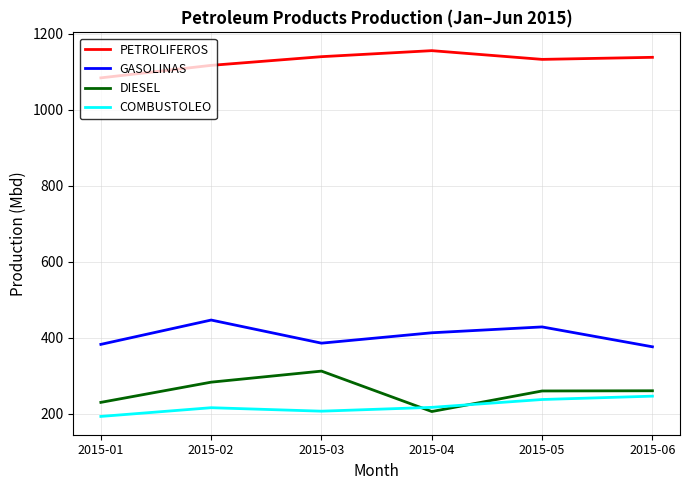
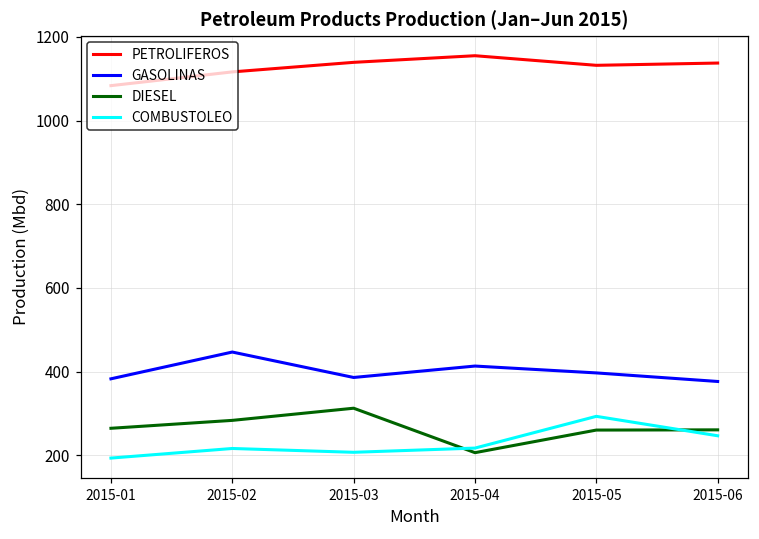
  {
    "PETROLIFEROS": {
      "2015-03": 1140,
      "2015-04": 1150,
      "2015-05": 1130,
      "2015-06": 1140
    },
    "GASOLINAS": {
      "2015-01": 380,
      "2015-02": 450,
      "2015-03": 390,
      "2015-04": 410,
-     "2015-05": 430,
+     "2015-05": 400,
      "2015-06": 380
    },
    "DIESEL": {
-     "2015-01": 230,
+     "2015-01": 260,
      "2015-02": 280,
      "2015-03": 310,
      "2015-04": 210,
      "2015-05": 260,
      "2015-06": 260
    },
    "COMBUSTOLEO": {
      "2015-01": 190,
      "2015-02": 220,
      "2015-03": 210,
      "2015-04": 220,
-     "2015-05": 240,
+     "2015-05": 290,
      "2015-06": 250
    }
  }
